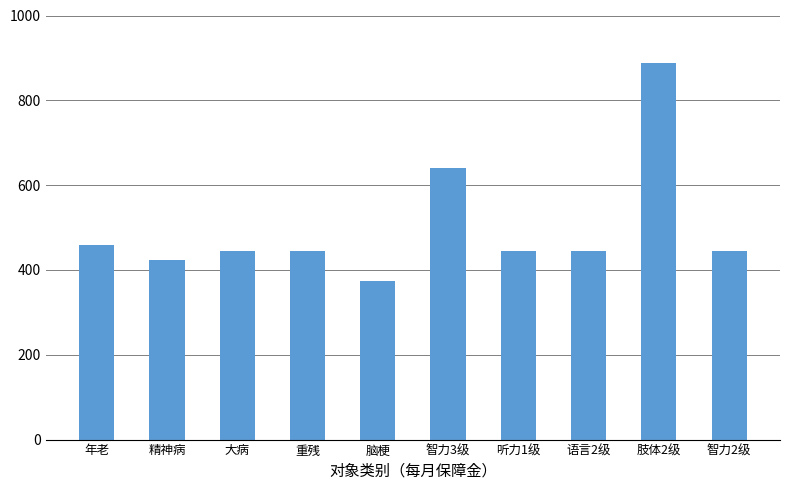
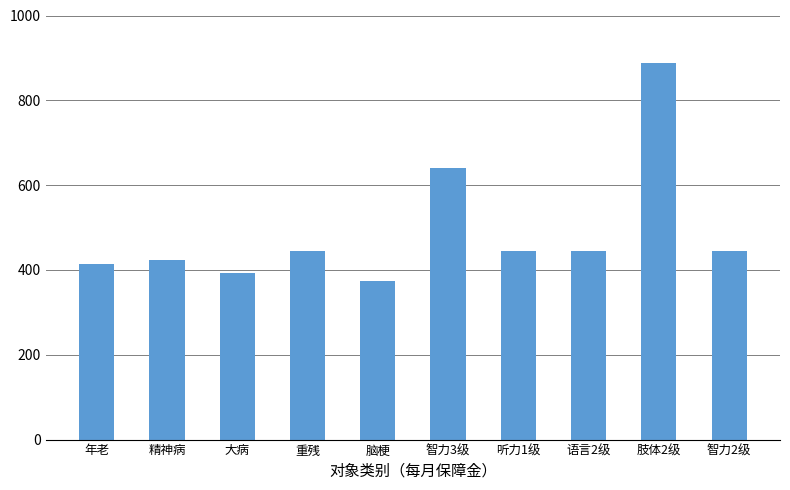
  {
-   "年老": 460,
+   "年老": 410,
    "精神病": 420,
-   "大病": 440,
+   "大病": 390,
    "重残": 440,
    "脑梗": 380,
    "智力3级": 640,
    "听力1级": 440,
    "语言2级": 440,
    "肢体2级": 890,
    "智力2级": 440
  }
